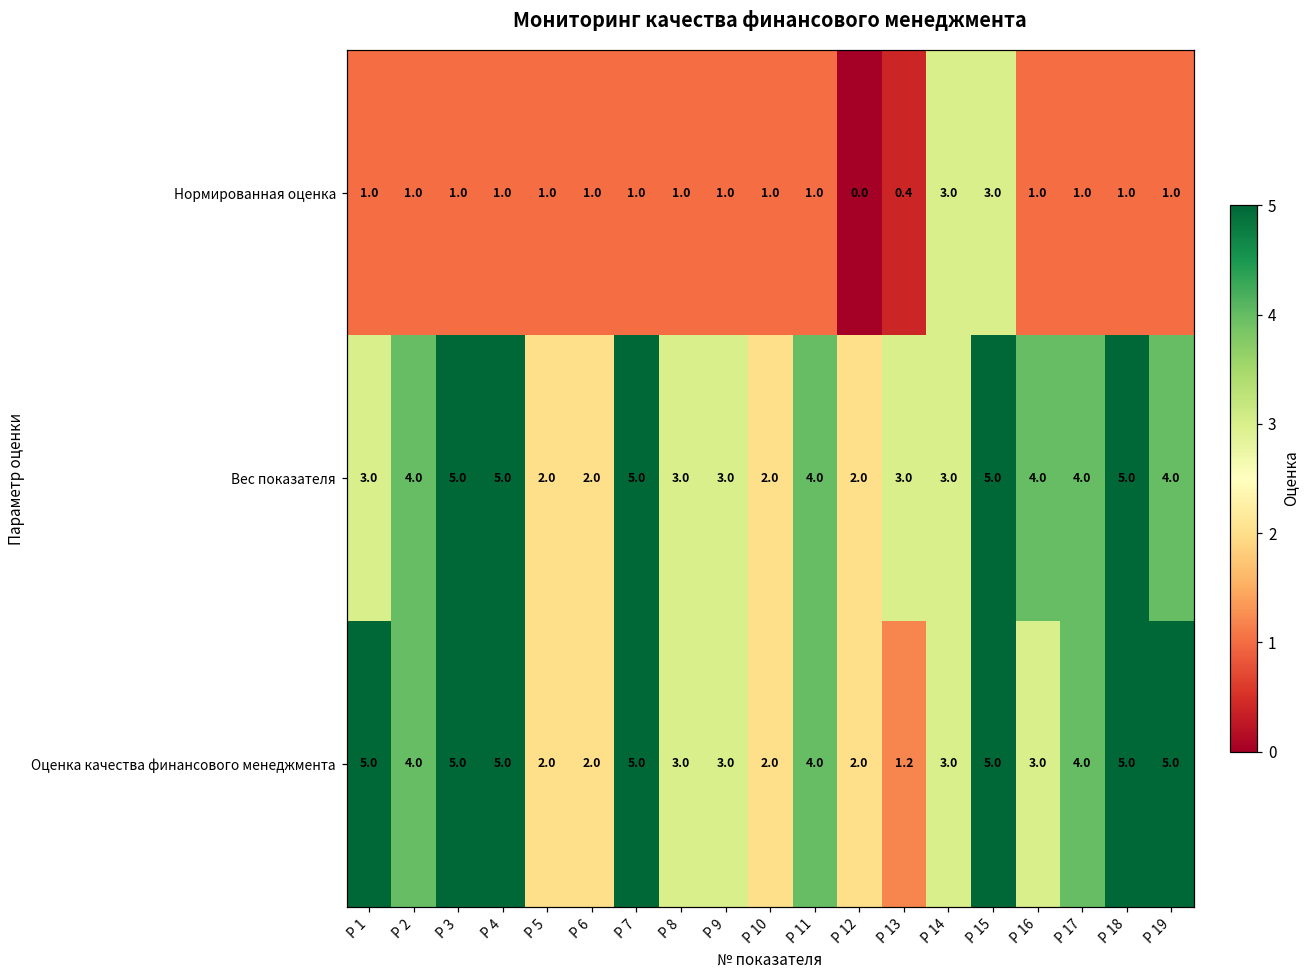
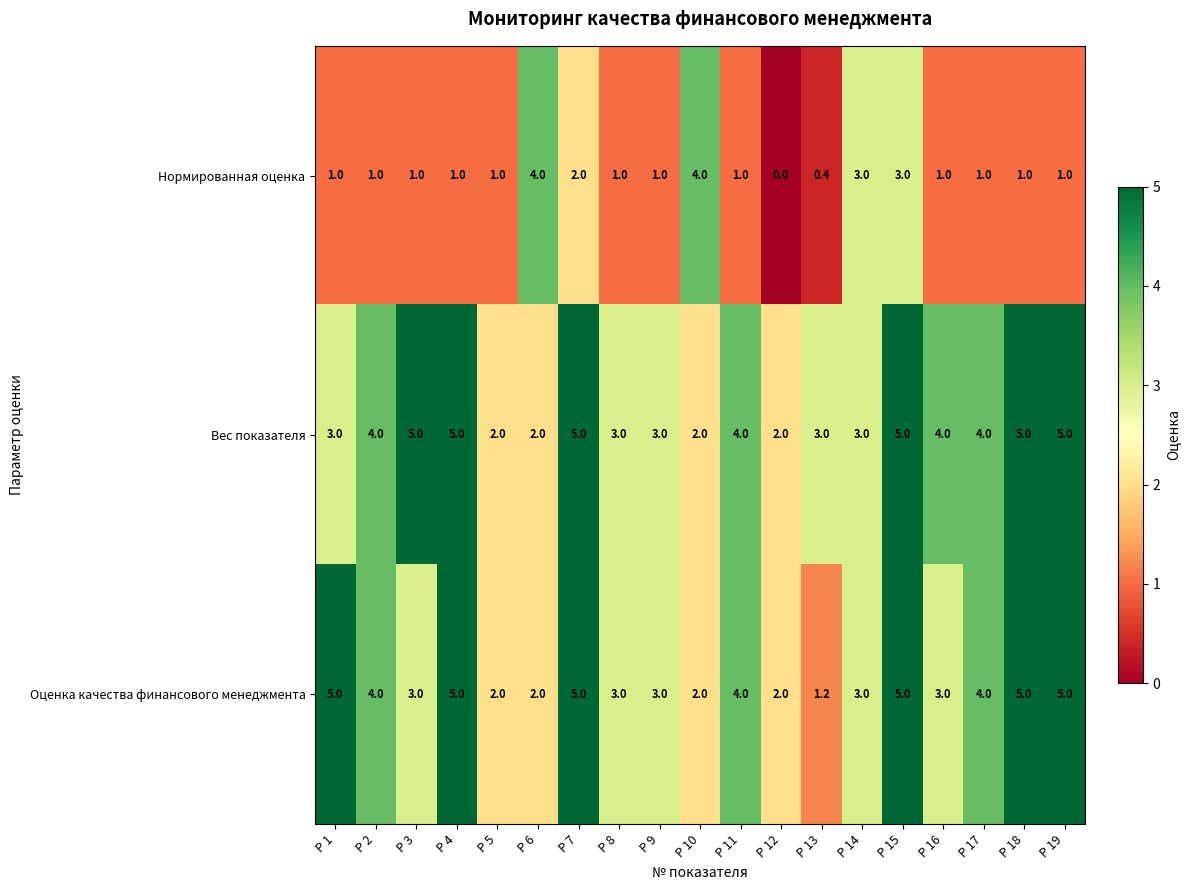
  {
    "Нормированная оценка": {
      "P 1": 1.0,
      "P 2": 1.0,
      "P 3": 1.0,
      "P 4": 1.0,
      "P 5": 1.0,
-     "P 6": 1.0,
-     "P 7": 1.0,
+     "P 6": 4.0,
+     "P 7": 2.0,
      "P 8": 1.0,
      "P 9": 1.0,
-     "P 10": 1.0,
+     "P 10": 4.0,
      "P 11": 1.0,
      "P 12": 0.0,
      "P 13": 0.4,
      "P 14": 3.0,
      "P 15": 3.0,
      "P 16": 1.0,
      "P 17": 1.0,
      "P 18": 1.0,
      "P 19": 1.0
    },
    "Вес показателя": {
      "P 1": 3.0,
      "P 2": 4.0,
      "P 3": 5.0,
      "P 4": 5.0,
      "P 5": 2.0,
      "P 6": 2.0,
      "P 7": 5.0,
      "P 8": 3.0,
      "P 9": 3.0,
      "P 10": 2.0,
      "P 11": 4.0,
      "P 12": 2.0,
      "P 13": 3.0,
      "P 14": 3.0,
      "P 15": 5.0,
      "P 16": 4.0,
      "P 17": 4.0,
      "P 18": 5.0,
-     "P 19": 4.0
+     "P 19": 5.0
    },
    "Оценка качества финансового менеджмента": {
      "P 1": 5.0,
      "P 2": 4.0,
-     "P 3": 5.0,
+     "P 3": 3.0,
      "P 4": 5.0,
      "P 5": 2.0,
      "P 6": 2.0,
      "P 7": 5.0,
      "P 8": 3.0,
      "P 9": 3.0,
      "P 10": 2.0,
      "P 11": 4.0,
      "P 12": 2.0,
      "P 13": 1.2,
      "P 14": 3.0,
      "P 15": 5.0,
      "P 16": 3.0,
      "P 17": 4.0,
      "P 18": 5.0,
      "P 19": 5.0
    }
  }
